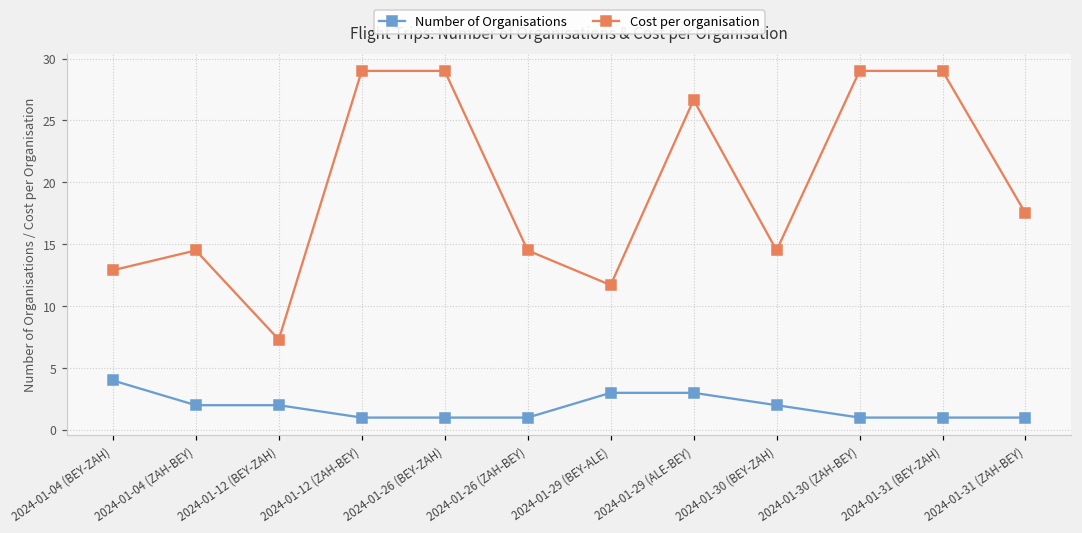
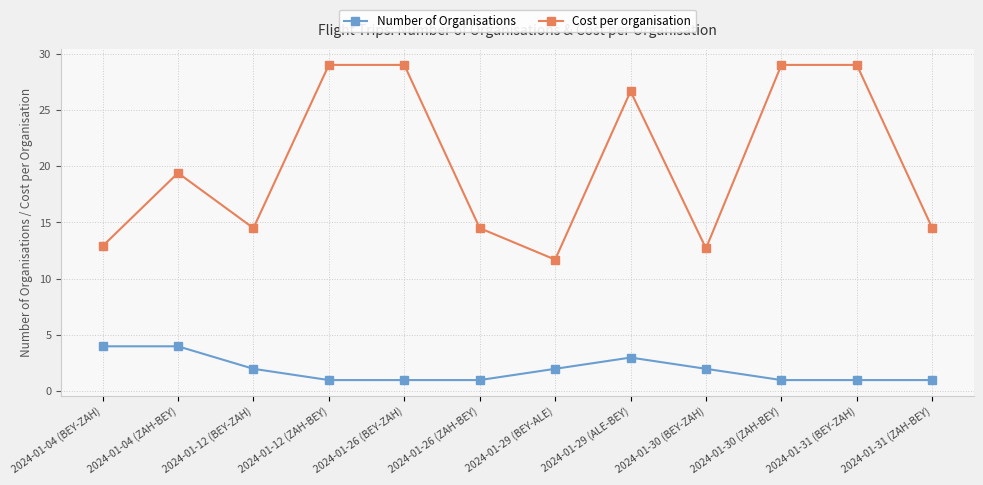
  {
    "Number of Organisations": {
      "2024-01-04 (BEY-ZAH)": 4,
-     "2024-01-04 (ZAH-BEY)": 2,
+     "2024-01-04 (ZAH-BEY)": 4,
      "2024-01-12 (BEY-ZAH)": 2,
      "2024-01-12 (ZAH-BEY)": 1,
      "2024-01-26 (BEY-ZAH)": 1,
      "2024-01-26 (ZAH-BEY)": 1,
-     "2024-01-29 (BEY-ALE)": 3,
+     "2024-01-29 (BEY-ALE)": 2,
      "2024-01-29 (ALE-BEY)": 3,
      "2024-01-30 (BEY-ZAH)": 2,
      "2024-01-30 (ZAH-BEY)": 1,
      "2024-01-31 (BEY-ZAH)": 1,
      "2024-01-31 (ZAH-BEY)": 1
    },
    "Cost per organisation": {
      "2024-01-04 (BEY-ZAH)": 12.9,
-     "2024-01-04 (ZAH-BEY)": 14.5,
-     "2024-01-12 (BEY-ZAH)": 7.3,
+     "2024-01-04 (ZAH-BEY)": 19.4,
+     "2024-01-12 (BEY-ZAH)": 14.5,
      "2024-01-12 (ZAH-BEY)": 29.0,
      "2024-01-26 (BEY-ZAH)": 29.0,
      "2024-01-26 (ZAH-BEY)": 14.5,
      "2024-01-29 (BEY-ALE)": 11.7,
      "2024-01-29 (ALE-BEY)": 26.7,
-     "2024-01-30 (BEY-ZAH)": 14.5,
+     "2024-01-30 (BEY-ZAH)": 12.7,
      "2024-01-30 (ZAH-BEY)": 29.0,
      "2024-01-31 (BEY-ZAH)": 29.0,
-     "2024-01-31 (ZAH-BEY)": 17.5
+     "2024-01-31 (ZAH-BEY)": 14.5
    }
  }
